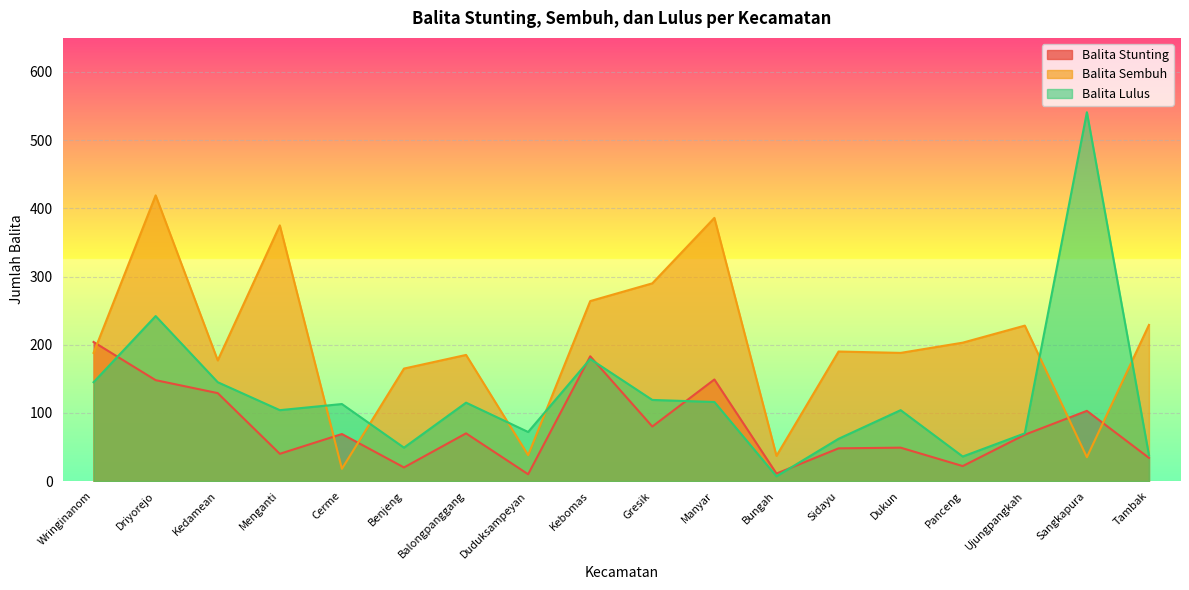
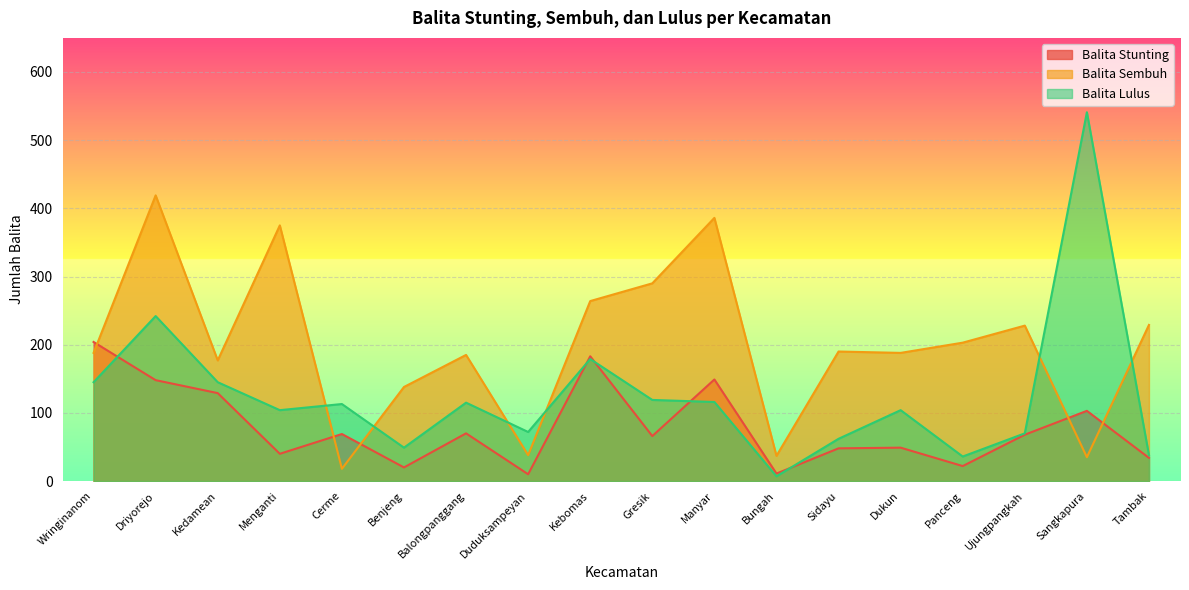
  {
    "Balita Stunting": {
      "Wringinanom": 200,
      "Driyorejo": 150,
      "Kedamean": 130,
      "Menganti": 40,
      "Cerme": 70,
      "Benjeng": 20,
      "Balongpanggang": 70,
      "Duduksampeyan": 10,
      "Kebomas": 180,
-     "Gresik": 80,
+     "Gresik": 70,
      "Manyar": 150,
      "Bungah": 10,
      "Sidayu": 50,
      "Dukun": 50,
      "Panceng": 20,
      "Sangkapura": 100,
      "Tambak": 30
    },
    "Balita Sembuh": {
      "Wringinanom": 190,
      "Driyorejo": 420,
      "Kedamean": 180,
      "Menganti": 380,
      "Cerme": 20,
-     "Benjeng": 170,
+     "Benjeng": 140,
      "Balongpanggang": 190,
      "Duduksampeyan": 40,
      "Kebomas": 260,
      "Gresik": 290,
      "Manyar": 390,
      "Bungah": 40,
      "Sidayu": 190,
      "Dukun": 190,
      "Panceng": 200,
      "Ujungpangkah": 230,
      "Sangkapura": 40,
      "Tambak": 230
    },
    "Balita Lulus": {
      "Wringinanom": 150,
      "Driyorejo": 240,
      "Kedamean": 150,
      "Menganti": 100,
      "Cerme": 110,
      "Benjeng": 50,
      "Balongpanggang": 120,
      "Duduksampeyan": 70,
      "Kebomas": 180,
      "Gresik": 120,
      "Manyar": 120,
      "Bungah": 10,
      "Sidayu": 60,
      "Dukun": 100,
      "Panceng": 40,
      "Sangkapura": 540,
      "Tambak": 40
    }
  }
